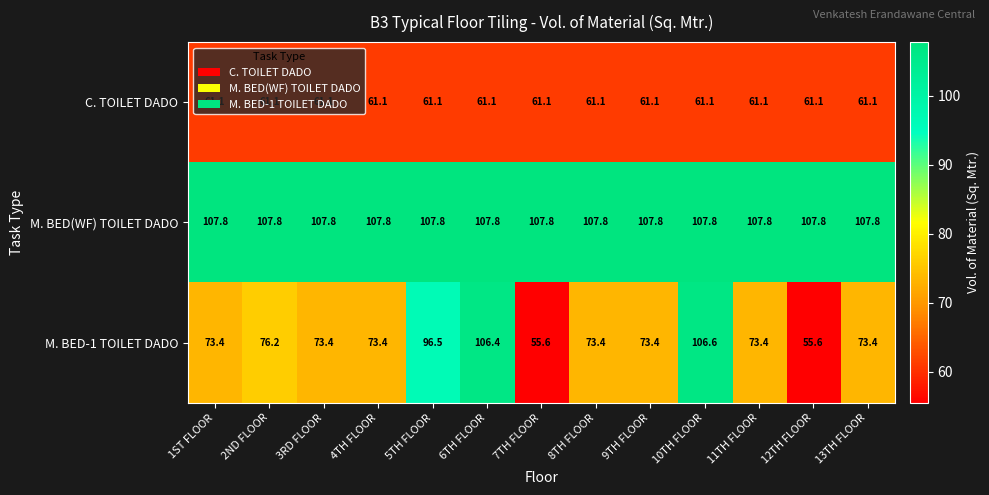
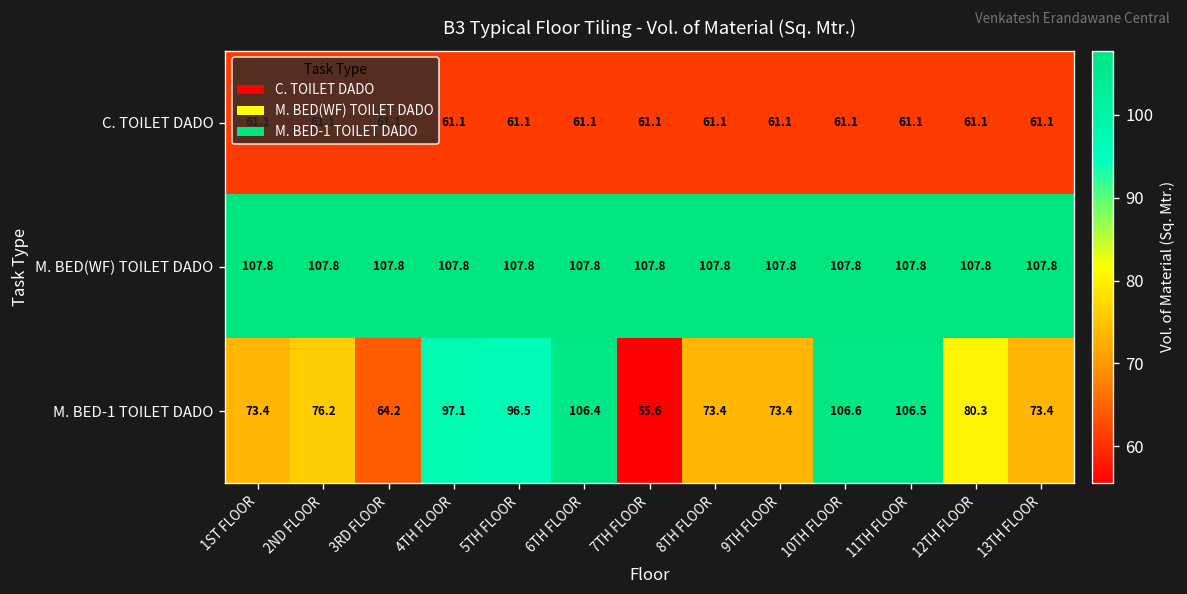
  {
    "C. TOILET DADO": {
      "4TH FLOOR": 61.1,
      "5TH FLOOR": 61.1,
      "6TH FLOOR": 61.1,
      "7TH FLOOR": 61.1,
      "8TH FLOOR": 61.1,
      "9TH FLOOR": 61.1,
      "10TH FLOOR": 61.1,
      "11TH FLOOR": 61.1,
      "12TH FLOOR": 61.1,
      "13TH FLOOR": 61.1
    },
    "M. BED(WF) TOILET DADO": {
      "1ST FLOOR": 107.8,
      "2ND FLOOR": 107.8,
      "3RD FLOOR": 107.8,
      "4TH FLOOR": 107.8,
      "5TH FLOOR": 107.8,
      "6TH FLOOR": 107.8,
      "7TH FLOOR": 107.8,
      "8TH FLOOR": 107.8,
      "9TH FLOOR": 107.8,
      "10TH FLOOR": 107.8,
      "11TH FLOOR": 107.8,
      "12TH FLOOR": 107.8,
      "13TH FLOOR": 107.8
    },
    "M. BED-1 TOILET DADO": {
      "1ST FLOOR": 73.4,
      "2ND FLOOR": 76.2,
-     "3RD FLOOR": 73.4,
-     "4TH FLOOR": 73.4,
+     "3RD FLOOR": 64.2,
+     "4TH FLOOR": 97.1,
      "5TH FLOOR": 96.5,
      "6TH FLOOR": 106.4,
      "7TH FLOOR": 55.6,
      "8TH FLOOR": 73.4,
      "9TH FLOOR": 73.4,
      "10TH FLOOR": 106.6,
-     "11TH FLOOR": 73.4,
-     "12TH FLOOR": 55.6,
+     "11TH FLOOR": 106.5,
+     "12TH FLOOR": 80.3,
      "13TH FLOOR": 73.4
    }
  }
